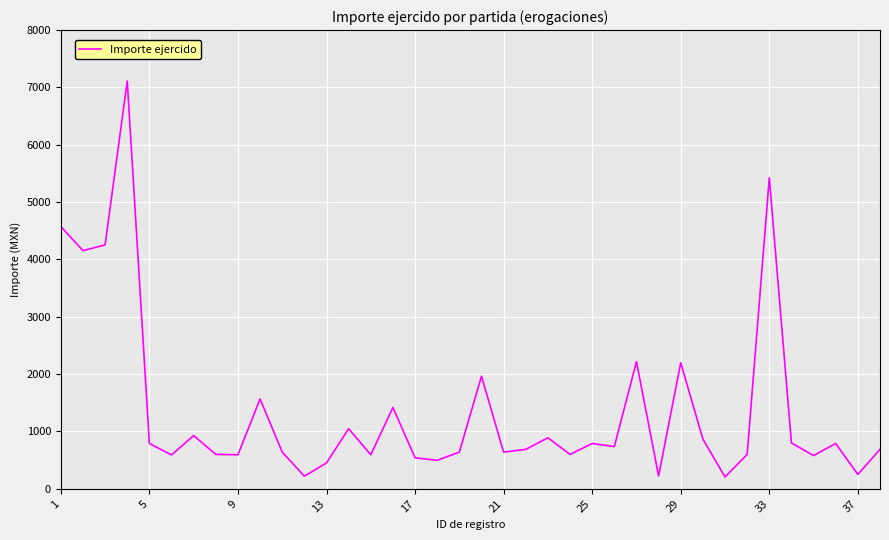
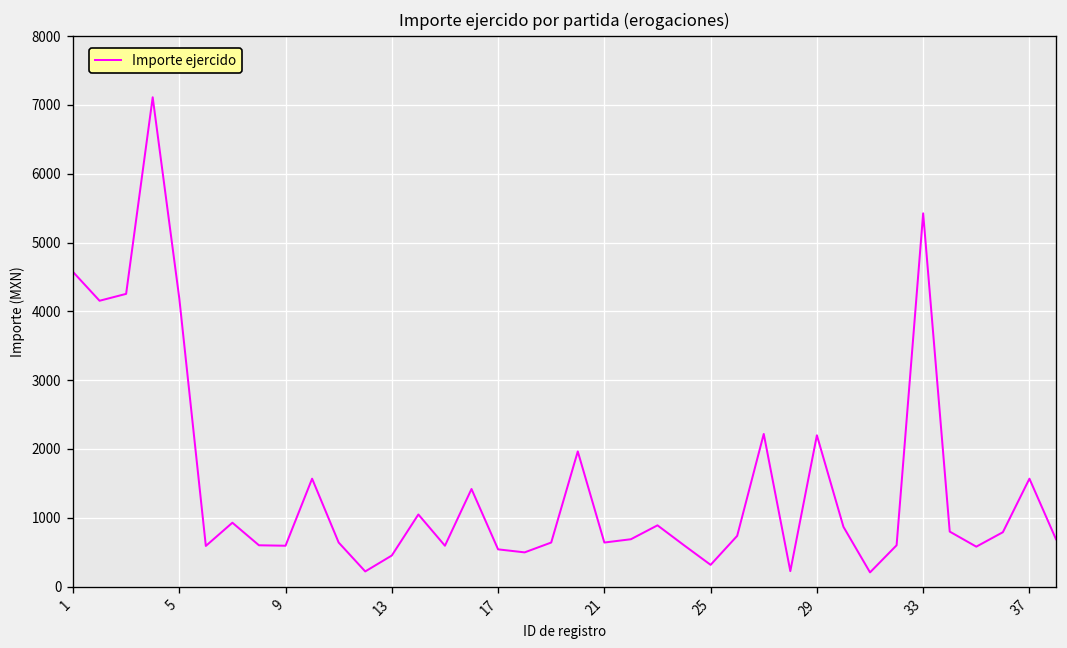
  {
    "1": 4600,
-   "5": 800,
+   "5": 4200,
    "9": 600,
    "13": 500,
    "17": 500,
    "21": 600,
-   "25": 800,
+   "25": 300,
    "29": 2200,
    "33": 5400,
-   "37": 300
+   "37": 1600
  }
